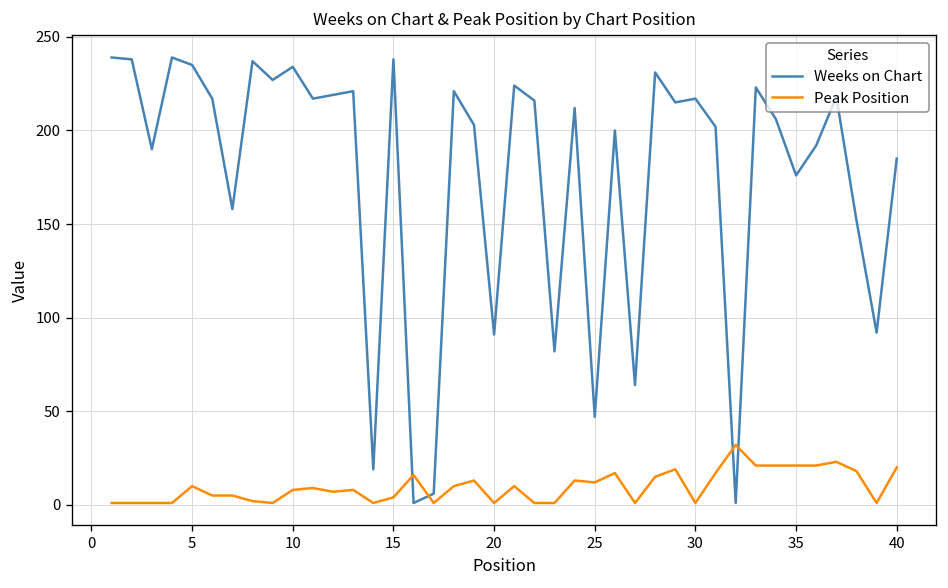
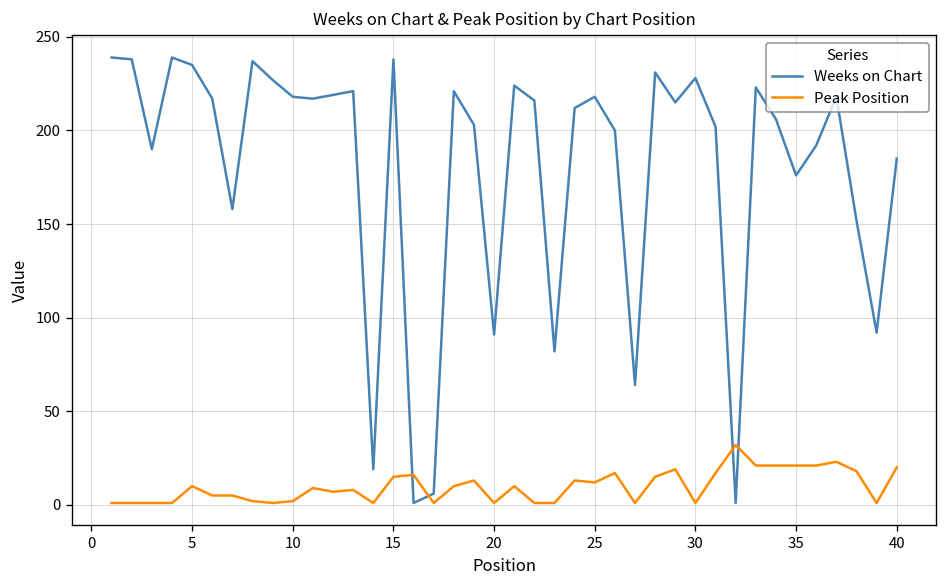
  {
    "Weeks on Chart": {
      "5": 235,
-     "10": 234,
+     "10": 218,
      "15": 238,
      "20": 91,
-     "25": 47,
-     "30": 217,
+     "25": 218,
+     "30": 228,
      "35": 176,
      "40": 185
    },
    "Peak Position": {
      "5": 10,
-     "10": 8,
-     "15": 4,
+     "10": 2,
+     "15": 15,
      "20": 1,
      "25": 12,
      "30": 1,
      "35": 21,
      "40": 20
    }
  }
